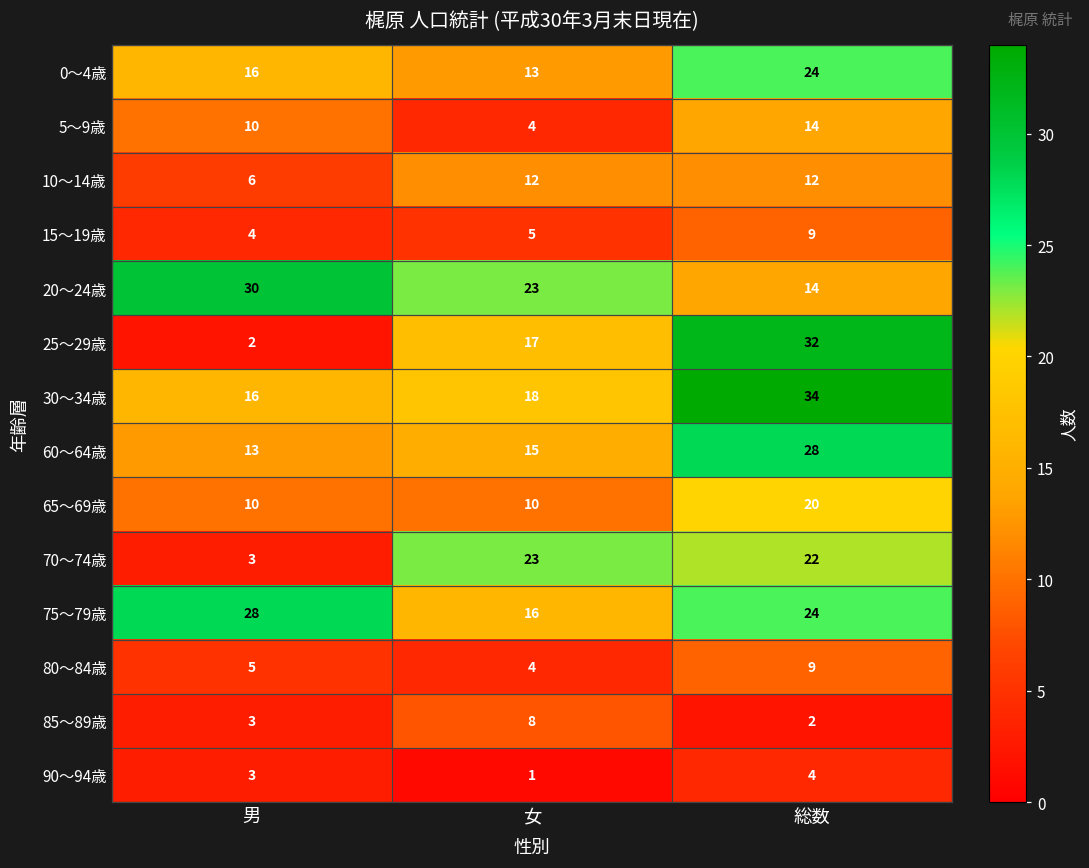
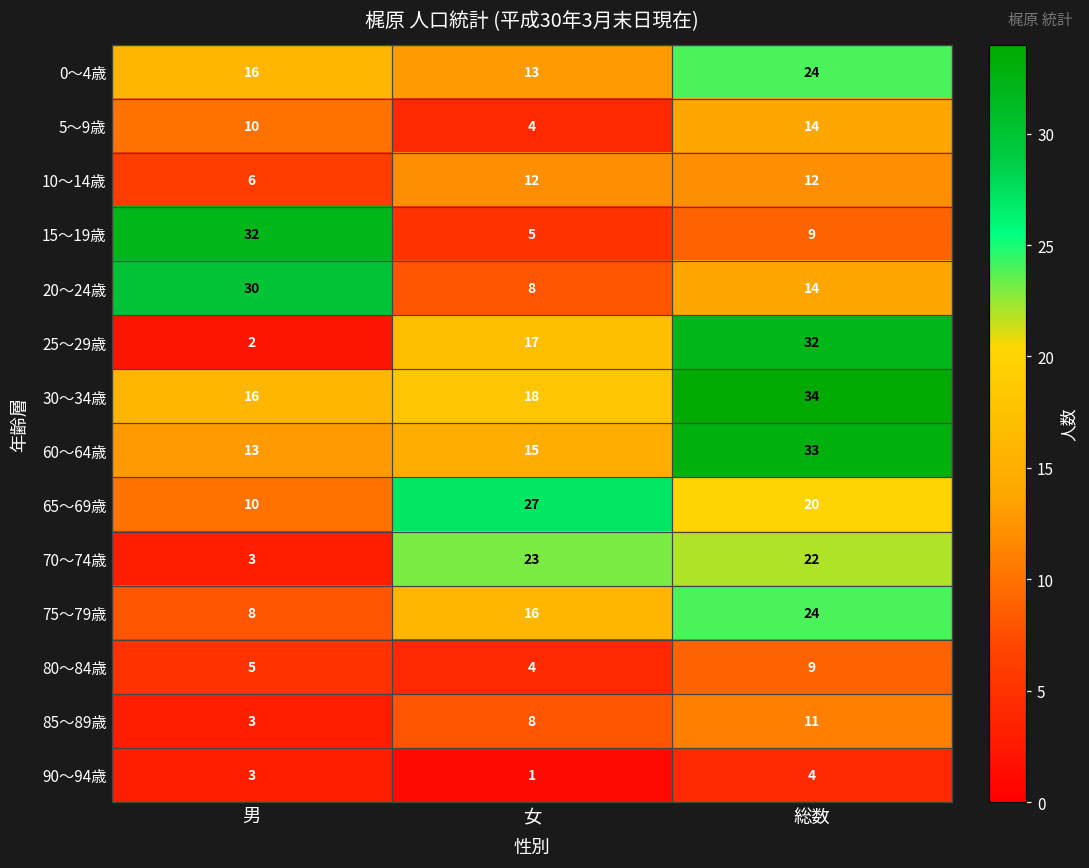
  {
    "0～4歳": {
      "男": 16,
      "女": 13,
      "総数": 24
    },
    "5～9歳": {
      "男": 10,
      "女": 4,
      "総数": 14
    },
    "10～14歳": {
      "男": 6,
      "女": 12,
      "総数": 12
    },
    "15～19歳": {
-     "男": 4,
+     "男": 32,
      "女": 5,
      "総数": 9
    },
    "20～24歳": {
      "男": 30,
-     "女": 23,
+     "女": 8,
      "総数": 14
    },
    "25～29歳": {
      "男": 2,
      "女": 17,
      "総数": 32
    },
    "30～34歳": {
      "男": 16,
      "女": 18,
      "総数": 34
    },
    "60～64歳": {
      "男": 13,
      "女": 15,
-     "総数": 28
+     "総数": 33
    },
    "65～69歳": {
      "男": 10,
-     "女": 10,
+     "女": 27,
      "総数": 20
    },
    "70～74歳": {
      "男": 3,
      "女": 23,
      "総数": 22
    },
    "75～79歳": {
-     "男": 28,
+     "男": 8,
      "女": 16,
      "総数": 24
    },
    "80～84歳": {
      "男": 5,
      "女": 4,
      "総数": 9
    },
    "85～89歳": {
      "男": 3,
      "女": 8,
-     "総数": 2
+     "総数": 11
    },
    "90～94歳": {
      "男": 3,
      "女": 1,
      "総数": 4
    }
  }
